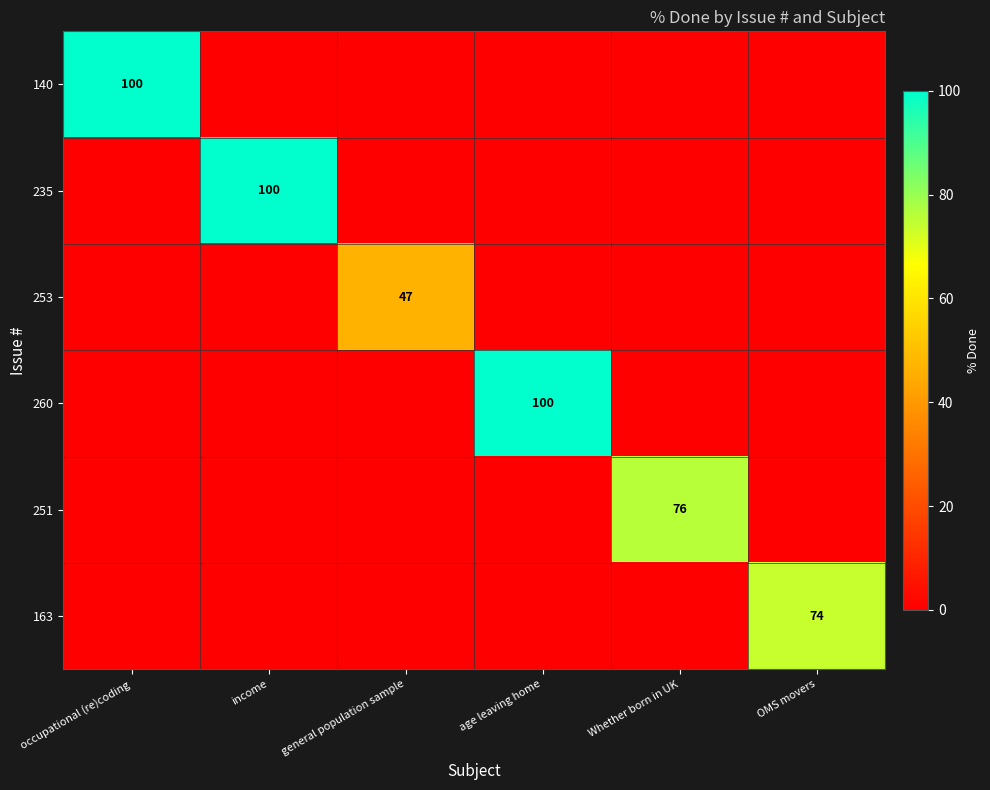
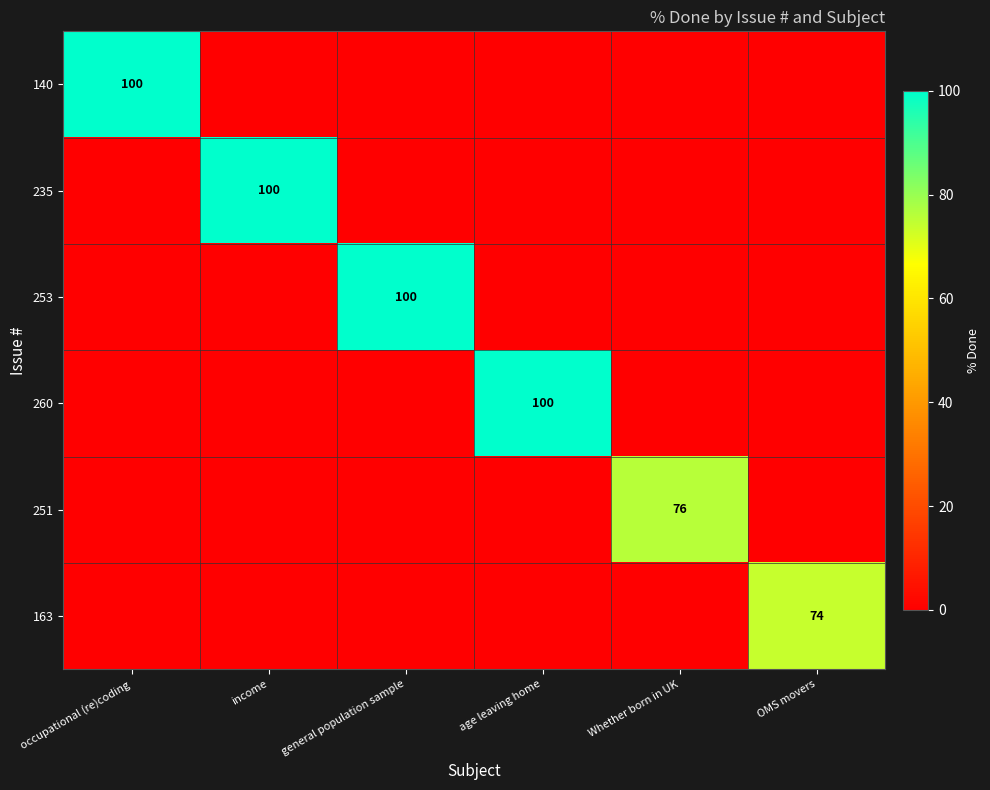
  {
    "140": {
      "occupational (re)coding": 100
    },
    "235": {
      "income": 100
    },
    "253": {
-     "general population sample": 47
+     "general population sample": 100
    },
    "260": {
      "age leaving home": 100
    },
    "251": {
      "Whether born in UK": 76
    },
    "163": {
      "OMS movers": 74
    }
  }
